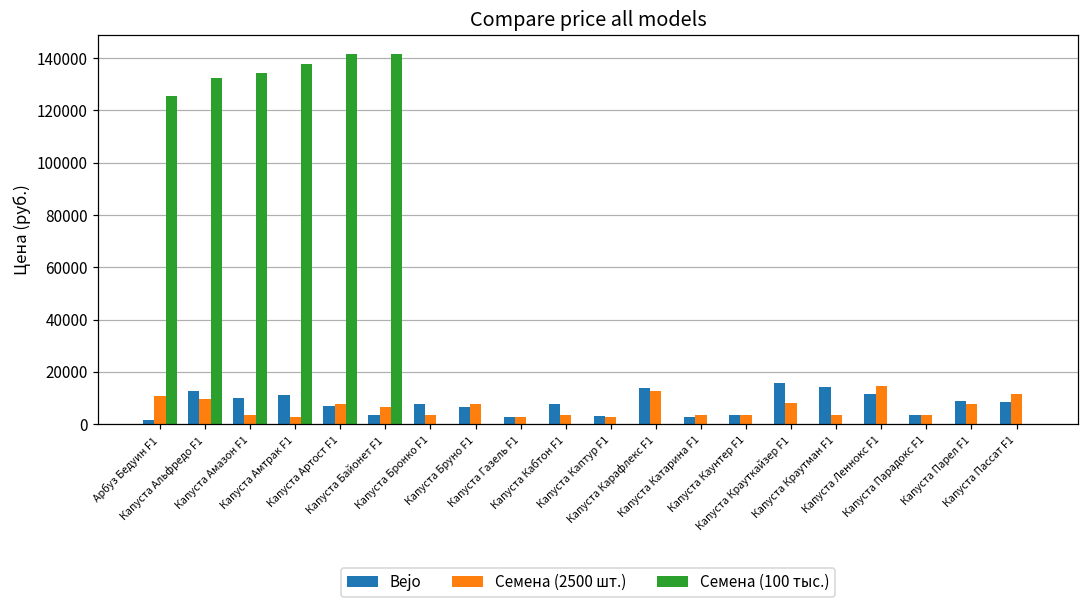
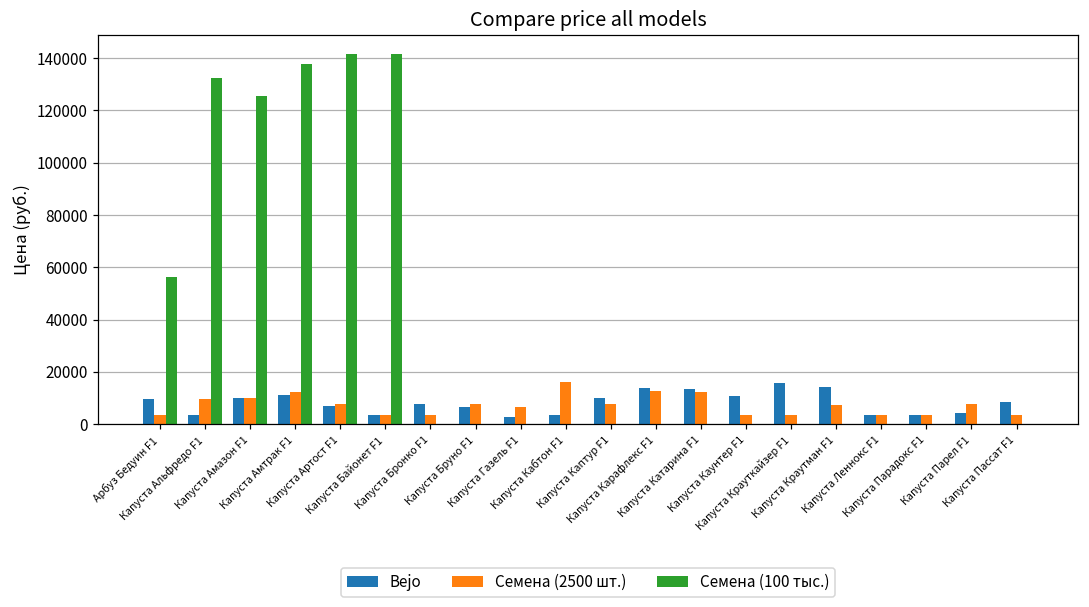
  {
    "Bejo": {
-     "Арбуз Бедуин F1": 1000,
-     "Капуста Альфредо F1": 13000,
+     "Арбуз Бедуин F1": 10000,
+     "Капуста Альфредо F1": 4000,
      "Капуста Амазон F1": 10000,
      "Капуста Амтрак F1": 11000,
      "Капуста Артост F1": 7000,
      "Капуста Байонет F1": 4000,
      "Капуста Бронко F1": 8000,
      "Капуста Бруно F1": 7000,
      "Капуста Газель F1": 3000,
-     "Капуста Кабтон F1": 8000,
-     "Капуста Каптур F1": 3000,
+     "Капуста Кабтон F1": 4000,
+     "Капуста Каптур F1": 10000,
      "Капуста Карафлекс F1": 14000,
-     "Капуста Катарина F1": 3000,
-     "Капуста Каунтер F1": 3000,
+     "Капуста Катарина F1": 14000,
+     "Капуста Каунтер F1": 11000,
      "Капуста Крауткайзер F1": 16000,
      "Капуста Краутман F1": 14000,
-     "Капуста Леннокс F1": 12000,
+     "Капуста Леннокс F1": 3000,
      "Капуста Парадокс F1": 4000,
-     "Капуста Парел F1": 9000,
+     "Капуста Парел F1": 4000,
      "Капуста Пассат F1": 9000
    },
    "Семена (2500 шт.)": {
-     "Арбуз Бедуин F1": 11000,
+     "Арбуз Бедуин F1": 4000,
      "Капуста Альфредо F1": 9000,
-     "Капуста Амазон F1": 4000,
-     "Капуста Амтрак F1": 3000,
+     "Капуста Амазон F1": 10000,
+     "Капуста Амтрак F1": 12000,
      "Капуста Артост F1": 8000,
-     "Капуста Байонет F1": 7000,
+     "Капуста Байонет F1": 3000,
      "Капуста Бронко F1": 4000,
      "Капуста Бруно F1": 8000,
-     "Капуста Газель F1": 3000,
-     "Капуста Кабтон F1": 3000,
-     "Капуста Каптур F1": 3000,
+     "Капуста Газель F1": 6000,
+     "Капуста Кабтон F1": 16000,
+     "Капуста Каптур F1": 8000,
      "Капуста Карафлекс F1": 13000,
-     "Капуста Катарина F1": 4000,
+     "Капуста Катарина F1": 12000,
      "Капуста Каунтер F1": 4000,
-     "Капуста Крауткайзер F1": 8000,
-     "Капуста Краутман F1": 4000,
-     "Капуста Леннокс F1": 15000,
+     "Капуста Крауткайзер F1": 3000,
+     "Капуста Краутман F1": 7000,
+     "Капуста Леннокс F1": 4000,
      "Капуста Парадокс F1": 3000,
      "Капуста Парел F1": 8000,
-     "Капуста Пассат F1": 11000
+     "Капуста Пассат F1": 4000
    },
    "Семена (100 тыс.)": {
-     "Арбуз Бедуин F1": 126000,
+     "Арбуз Бедуин F1": 56000,
      "Капуста Альфредо F1": 132000,
-     "Капуста Амазон F1": 134000,
+     "Капуста Амазон F1": 126000,
      "Капуста Амтрак F1": 138000,
      "Капуста Артост F1": 142000,
      "Капуста Байонет F1": 142000,
      "Капуста Бронко F1": 0,
      "Капуста Бруно F1": 0,
      "Капуста Газель F1": 0,
      "Капуста Кабтон F1": 0,
      "Капуста Каптур F1": 0,
      "Капуста Карафлекс F1": 0,
      "Капуста Катарина F1": 0,
      "Капуста Каунтер F1": 0,
      "Капуста Крауткайзер F1": 0,
      "Капуста Краутман F1": 0,
      "Капуста Леннокс F1": 0,
      "Капуста Парадокс F1": 0,
      "Капуста Парел F1": 0,
      "Капуста Пассат F1": 0
    }
  }
